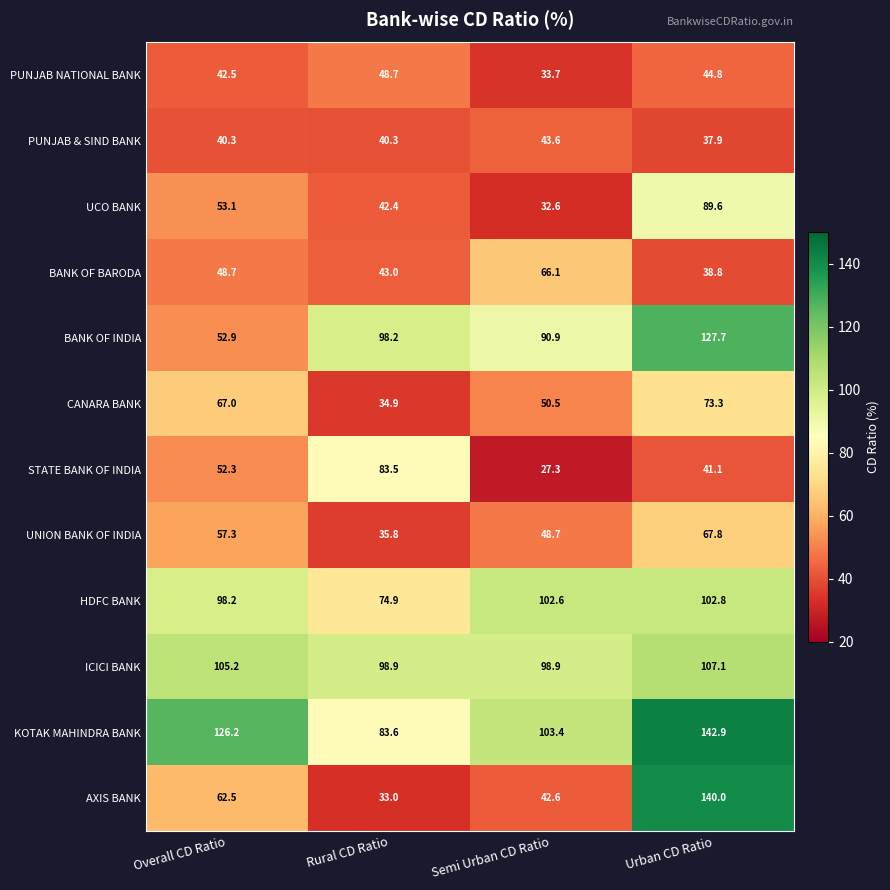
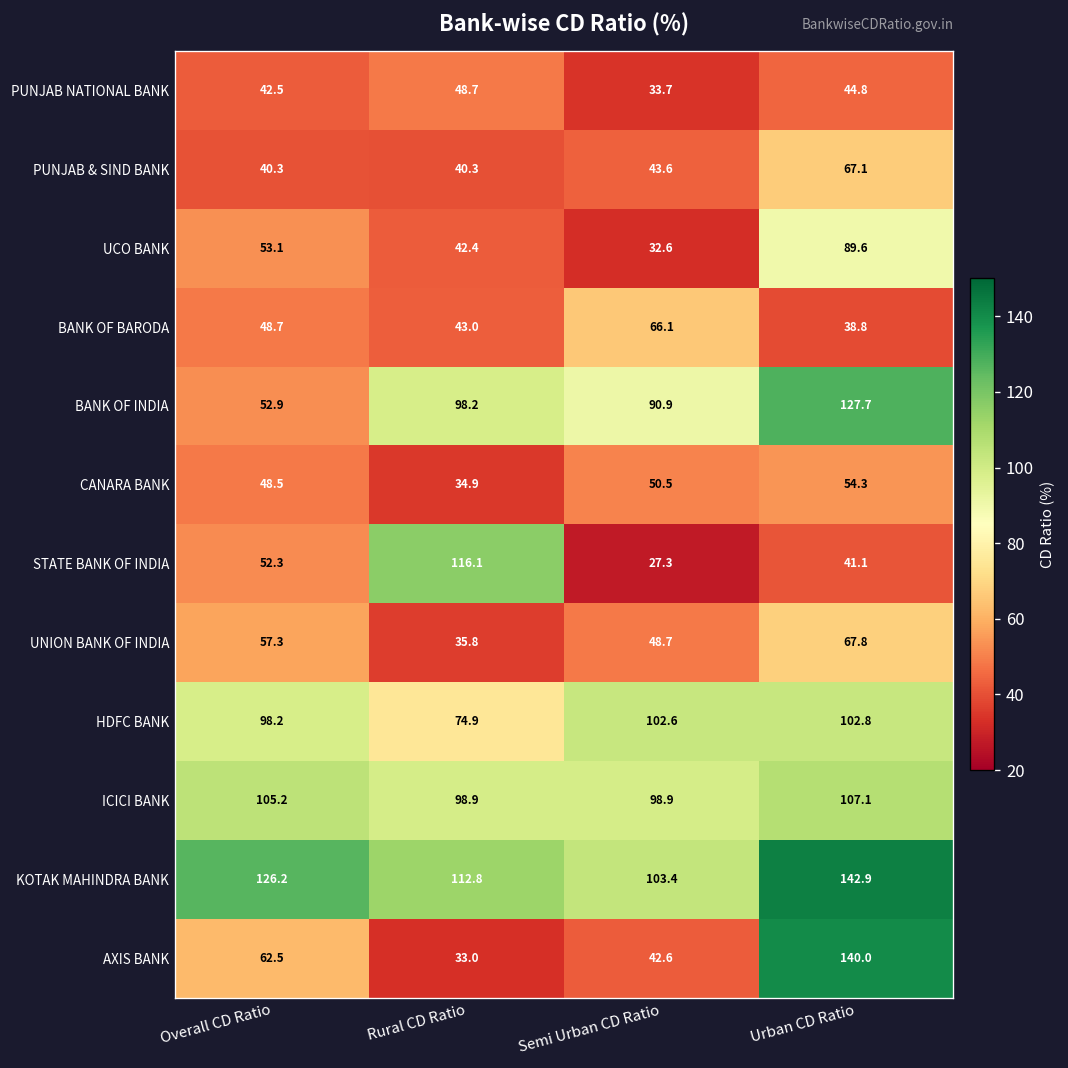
  {
    "PUNJAB NATIONAL BANK": {
      "Overall CD Ratio": 42.5,
      "Rural CD Ratio": 48.7,
      "Semi Urban CD Ratio": 33.7,
      "Urban CD Ratio": 44.8
    },
    "PUNJAB & SIND BANK": {
      "Overall CD Ratio": 40.3,
      "Rural CD Ratio": 40.3,
      "Semi Urban CD Ratio": 43.6,
-     "Urban CD Ratio": 37.9
+     "Urban CD Ratio": 67.1
    },
    "UCO BANK": {
      "Overall CD Ratio": 53.1,
      "Rural CD Ratio": 42.4,
      "Semi Urban CD Ratio": 32.6,
      "Urban CD Ratio": 89.6
    },
    "BANK OF BARODA": {
      "Overall CD Ratio": 48.7,
      "Rural CD Ratio": 43.0,
      "Semi Urban CD Ratio": 66.1,
      "Urban CD Ratio": 38.8
    },
    "BANK OF INDIA": {
      "Overall CD Ratio": 52.9,
      "Rural CD Ratio": 98.2,
      "Semi Urban CD Ratio": 90.9,
      "Urban CD Ratio": 127.7
    },
    "CANARA BANK": {
-     "Overall CD Ratio": 67.0,
+     "Overall CD Ratio": 48.5,
      "Rural CD Ratio": 34.9,
      "Semi Urban CD Ratio": 50.5,
-     "Urban CD Ratio": 73.3
+     "Urban CD Ratio": 54.3
    },
    "STATE BANK OF INDIA": {
      "Overall CD Ratio": 52.3,
-     "Rural CD Ratio": 83.5,
+     "Rural CD Ratio": 116.1,
      "Semi Urban CD Ratio": 27.3,
      "Urban CD Ratio": 41.1
    },
    "UNION BANK OF INDIA": {
      "Overall CD Ratio": 57.3,
      "Rural CD Ratio": 35.8,
      "Semi Urban CD Ratio": 48.7,
      "Urban CD Ratio": 67.8
    },
    "HDFC BANK": {
      "Overall CD Ratio": 98.2,
      "Rural CD Ratio": 74.9,
      "Semi Urban CD Ratio": 102.6,
      "Urban CD Ratio": 102.8
    },
    "ICICI BANK": {
      "Overall CD Ratio": 105.2,
      "Rural CD Ratio": 98.9,
      "Semi Urban CD Ratio": 98.9,
      "Urban CD Ratio": 107.1
    },
    "KOTAK MAHINDRA BANK": {
      "Overall CD Ratio": 126.2,
-     "Rural CD Ratio": 83.6,
+     "Rural CD Ratio": 112.8,
      "Semi Urban CD Ratio": 103.4,
      "Urban CD Ratio": 142.9
    },
    "AXIS BANK": {
      "Overall CD Ratio": 62.5,
      "Rural CD Ratio": 33.0,
      "Semi Urban CD Ratio": 42.6,
      "Urban CD Ratio": 140.0
    }
  }
